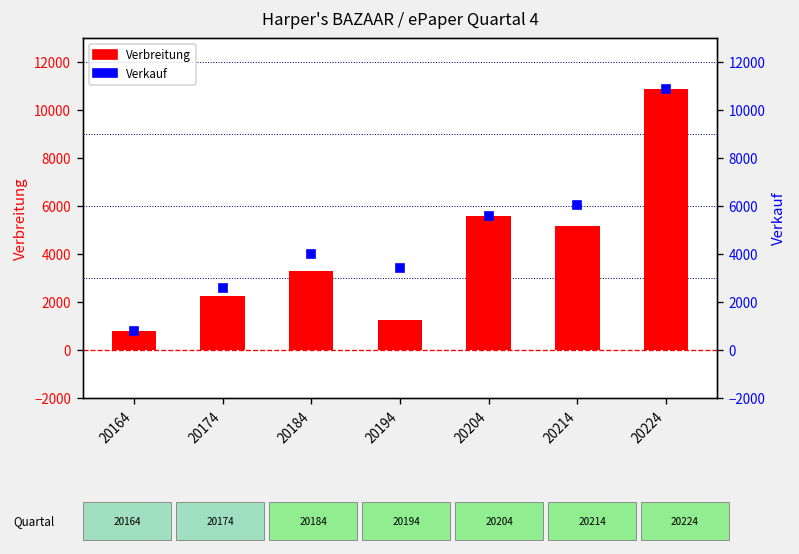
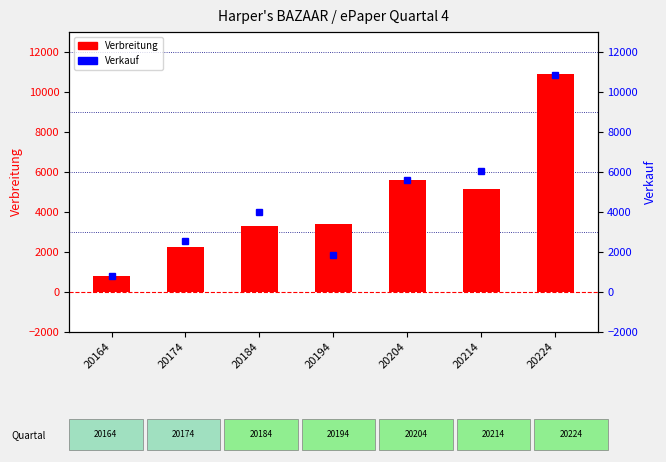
  {
    "Verbreitung": {
      "20164": 800,
      "20174": 2200,
      "20184": 3300,
-     "20194": 1300,
+     "20194": 3400,
      "20204": 5600,
      "20214": 5100,
      "20224": 10900
    },
    "Verkauf": {
      "20164": 800,
      "20174": 2600,
      "20184": 4000,
-     "20194": 3400,
+     "20194": 1900,
      "20204": 5600,
      "20214": 6000,
      "20224": 10900
    }
  }
